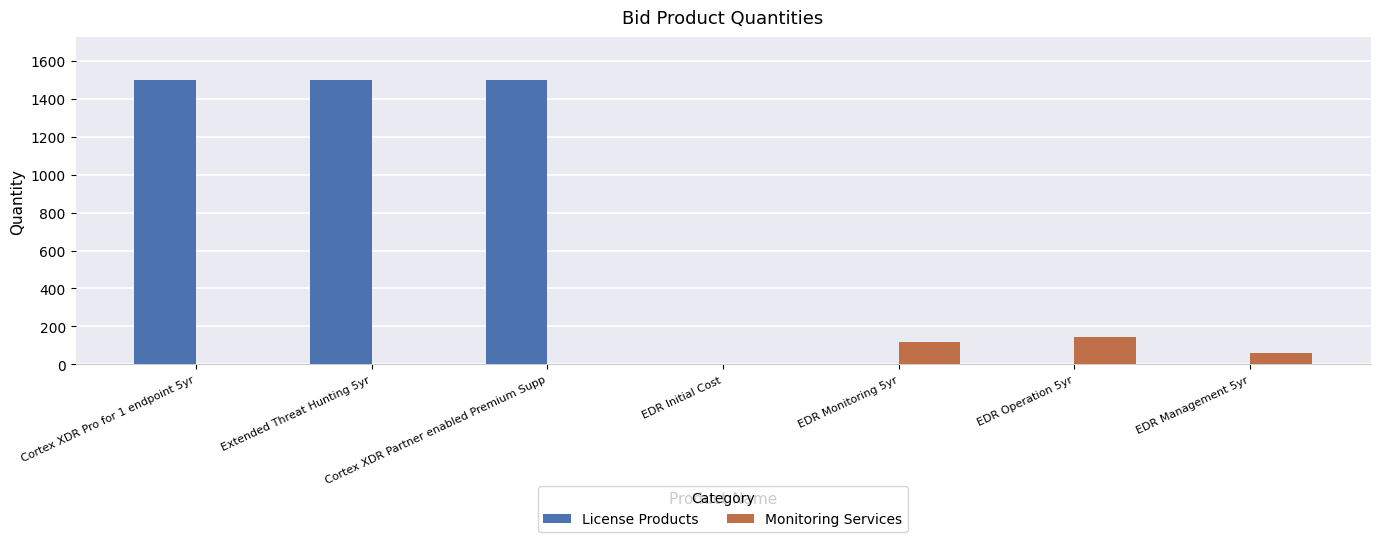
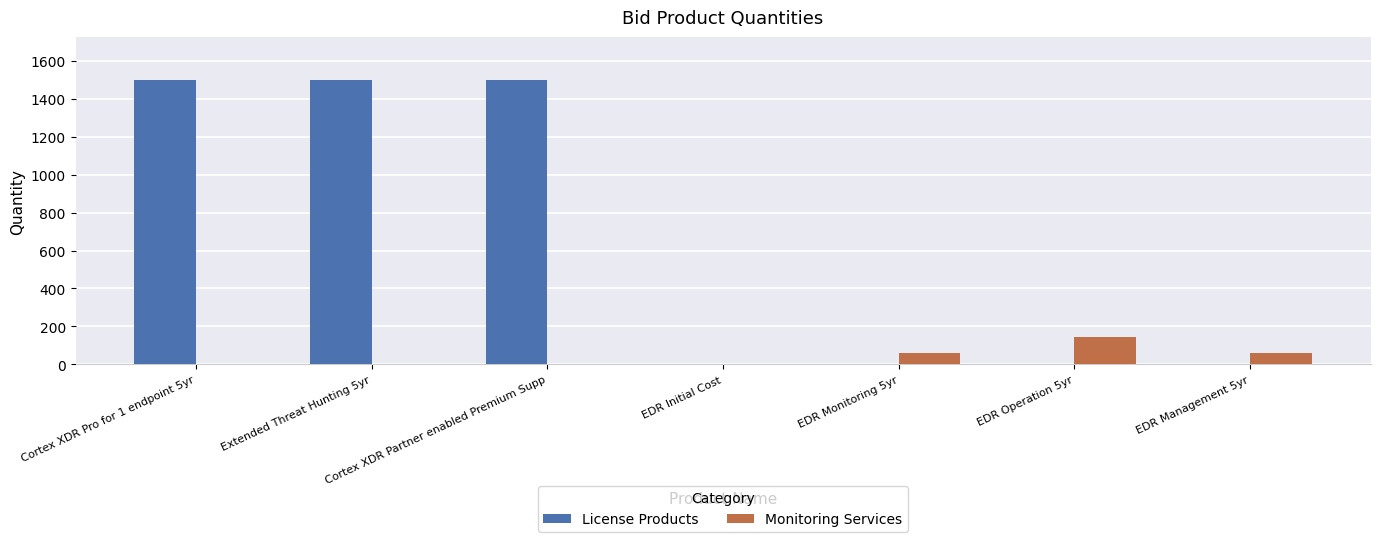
  {
    "License Products": {
      "Cortex XDR Pro for 1 endpoint 5yr": 1500,
      "Extended Threat Hunting 5yr": 1500,
      "Cortex XDR Partner enabled Premium Supp": 1500,
      "EDR Initial Cost": 0,
      "EDR Monitoring 5yr": 0,
      "EDR Operation 5yr": 0,
      "EDR Management 5yr": 0
    },
    "Monitoring Services": {
      "Cortex XDR Pro for 1 endpoint 5yr": 0,
      "Extended Threat Hunting 5yr": 0,
      "Cortex XDR Partner enabled Premium Supp": 0,
-     "EDR Monitoring 5yr": 120,
+     "EDR Monitoring 5yr": 60,
      "EDR Operation 5yr": 150,
      "EDR Management 5yr": 60
    }
  }
